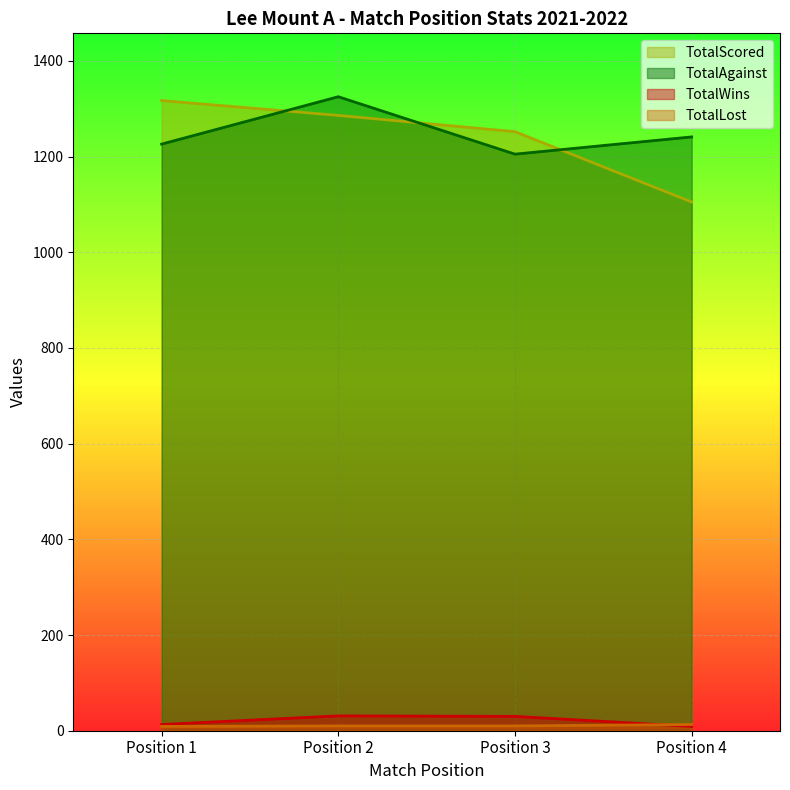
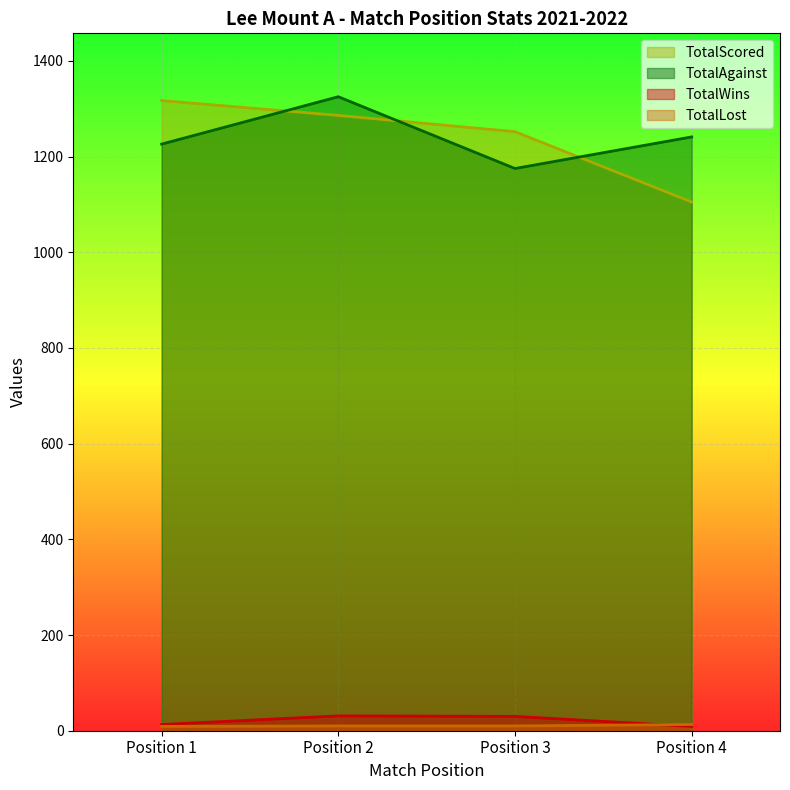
  {
    "TotalAgainst": {
      "Position 1": 1230,
      "Position 2": 1330,
-     "Position 3": 1210,
+     "Position 3": 1180,
      "Position 4": 1240
    },
    "TotalWins": {
      "Position 2": 30,
      "Position 3": 30
    }
  }
